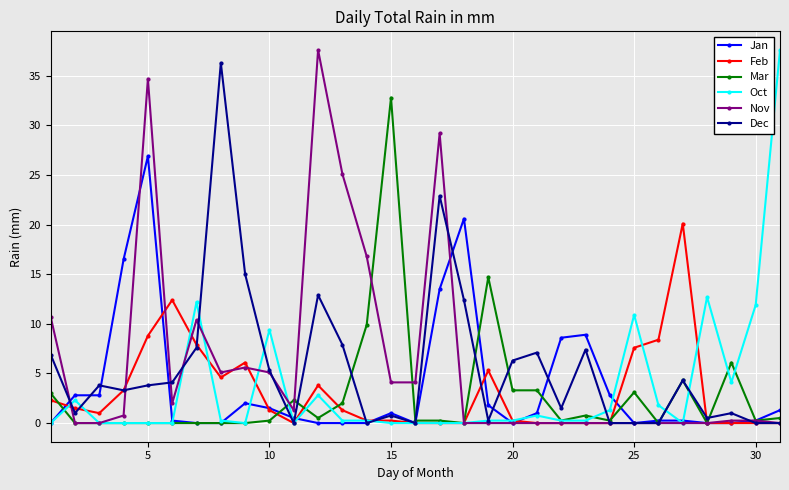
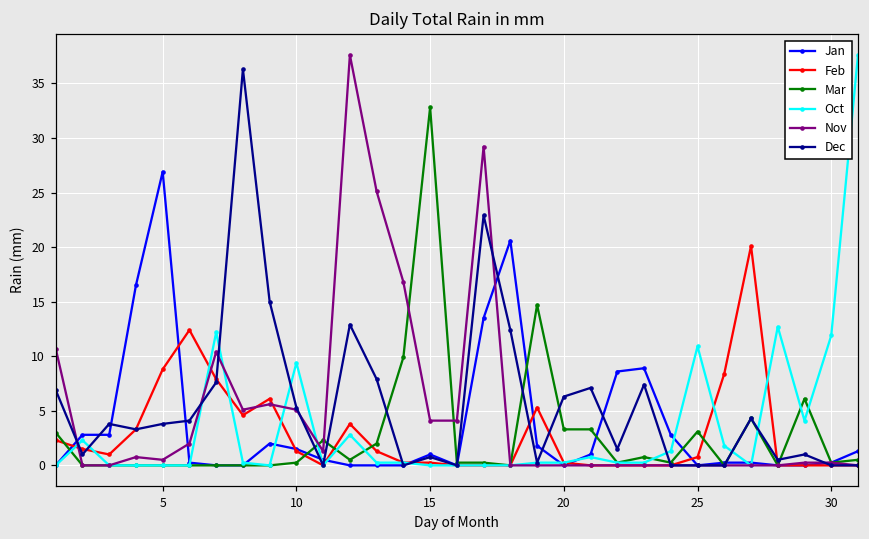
  {
    "Jan": {
      "5": 27
    },
    "Feb": {
      "5": 9,
-     "25": 8
+     "25": 1
    },
    "Mar": {
      "10": 0,
      "15": 33,
      "20": 3,
      "25": 3
    },
    "Oct": {
      "10": 9,
      "25": 11,
      "30": 12
    },
    "Nov": {
-     "5": 35,
+     "5": 1,
      "15": 4
    },
    "Dec": {
      "5": 4,
      "20": 6
    }
  }
